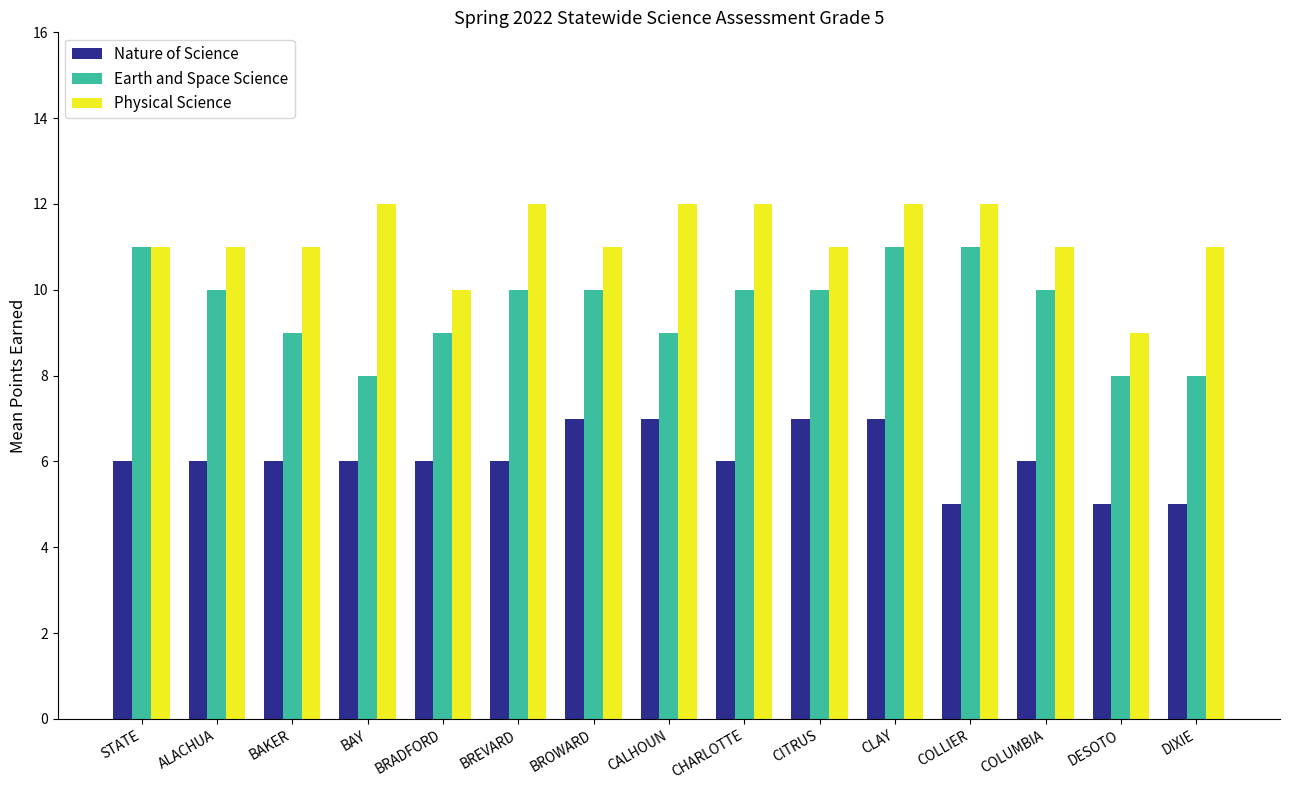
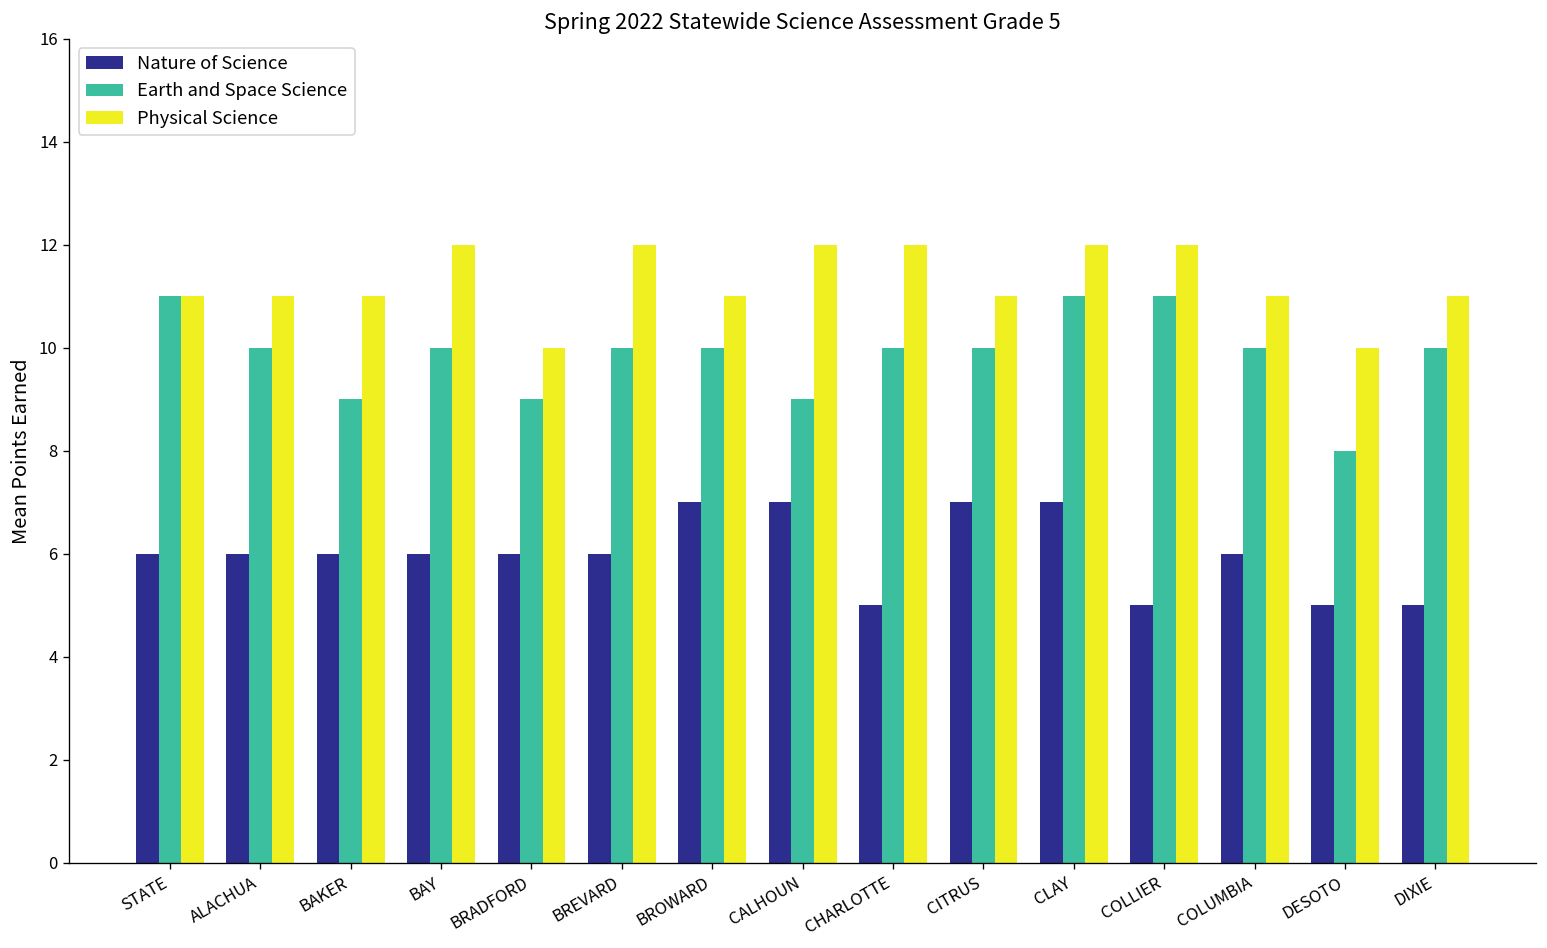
  {
    "Nature of Science": {
      "STATE": 6,
      "ALACHUA": 6,
      "BAKER": 6,
      "BAY": 6,
      "BRADFORD": 6,
      "BREVARD": 6,
      "BROWARD": 7,
      "CALHOUN": 7,
-     "CHARLOTTE": 6,
+     "CHARLOTTE": 5,
      "CITRUS": 7,
      "CLAY": 7,
      "COLLIER": 5,
      "COLUMBIA": 6,
      "DESOTO": 5,
      "DIXIE": 5
    },
    "Earth and Space Science": {
      "STATE": 11,
      "ALACHUA": 10,
      "BAKER": 9,
-     "BAY": 8,
+     "BAY": 10,
      "BRADFORD": 9,
      "BREVARD": 10,
      "BROWARD": 10,
      "CALHOUN": 9,
      "CHARLOTTE": 10,
      "CITRUS": 10,
      "CLAY": 11,
      "COLLIER": 11,
      "COLUMBIA": 10,
      "DESOTO": 8,
-     "DIXIE": 8
+     "DIXIE": 10
    },
    "Physical Science": {
      "STATE": 11,
      "ALACHUA": 11,
      "BAKER": 11,
      "BAY": 12,
      "BRADFORD": 10,
      "BREVARD": 12,
      "BROWARD": 11,
      "CALHOUN": 12,
      "CHARLOTTE": 12,
      "CITRUS": 11,
      "CLAY": 12,
      "COLLIER": 12,
      "COLUMBIA": 11,
-     "DESOTO": 9,
+     "DESOTO": 10,
      "DIXIE": 11
    }
  }
